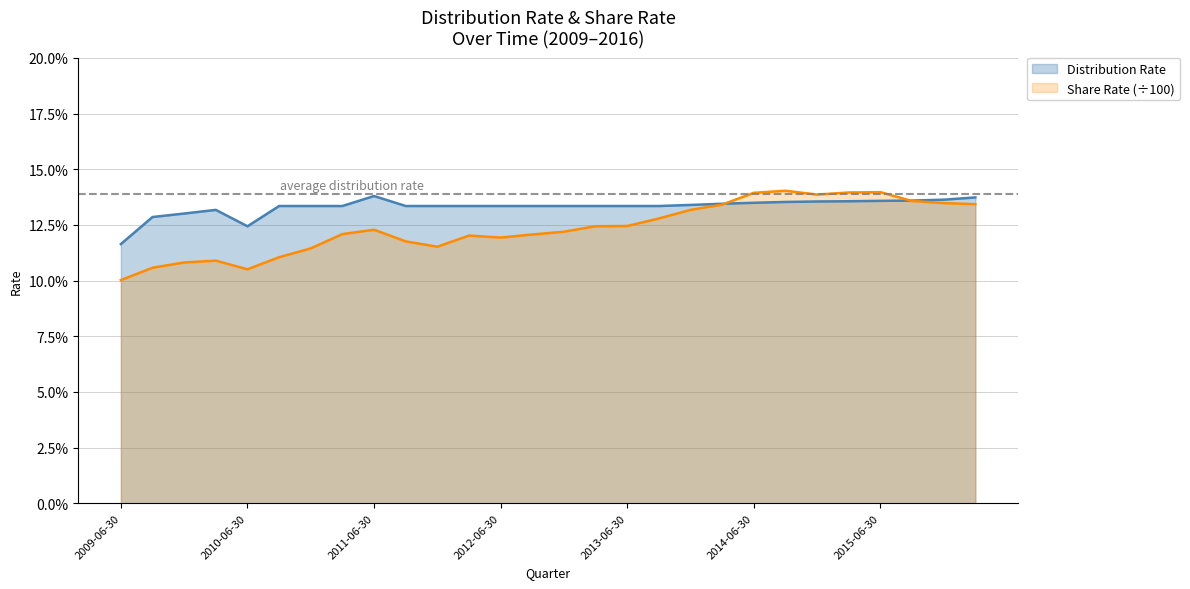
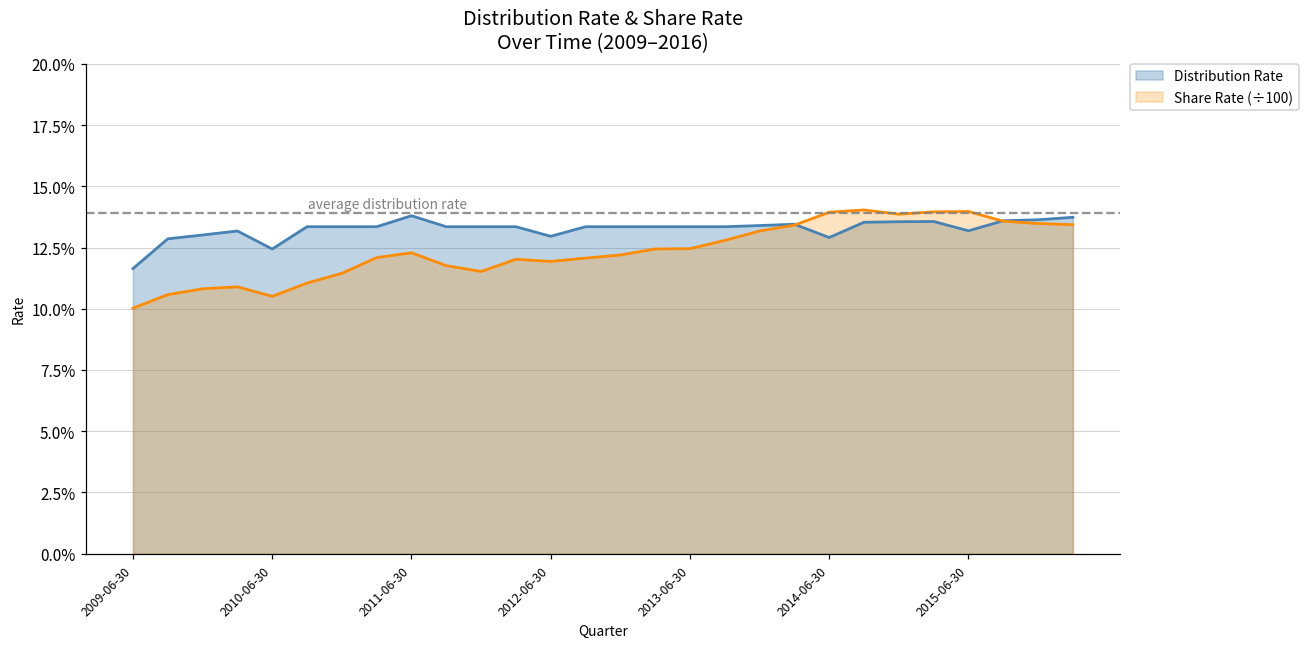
  {
    "Distribution Rate": {
      "2009-06-30": "11.6%",
      "2010-06-30": "12.4%",
      "2011-06-30": "13.8%",
-     "2012-06-30": "13.3%",
+     "2012-06-30": "13.0%",
      "2013-06-30": "13.3%",
-     "2014-06-30": "13.5%",
-     "2015-06-30": "13.6%"
+     "2014-06-30": "12.9%",
+     "2015-06-30": "13.2%"
    },
    "Share Rate (÷100)": {
      "2009-06-30": "10.0%",
      "2010-06-30": "10.5%",
      "2011-06-30": "12.3%",
      "2012-06-30": "11.9%",
      "2013-06-30": "12.5%",
      "2014-06-30": "13.9%",
      "2015-06-30": "14.0%"
    }
  }
